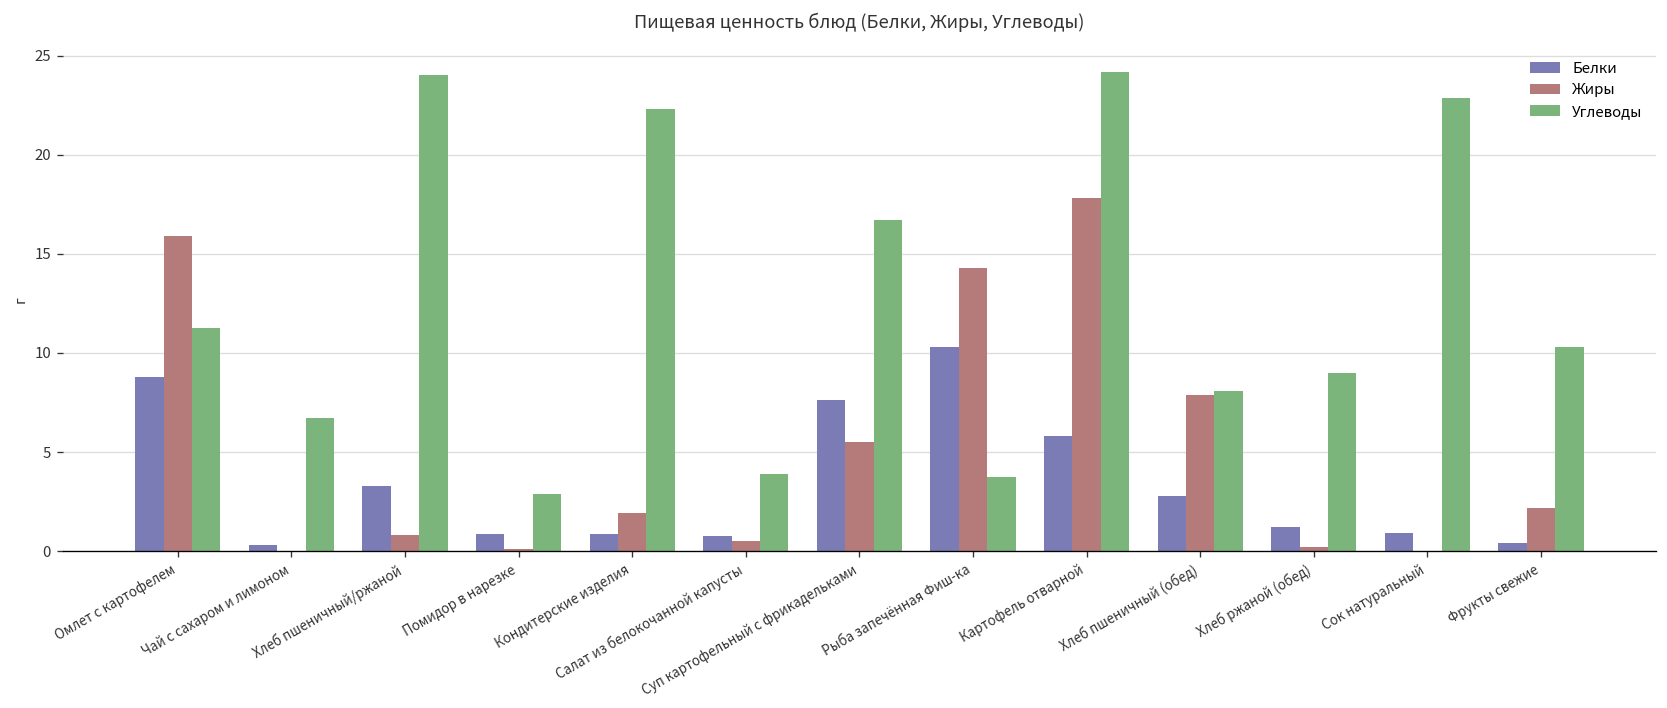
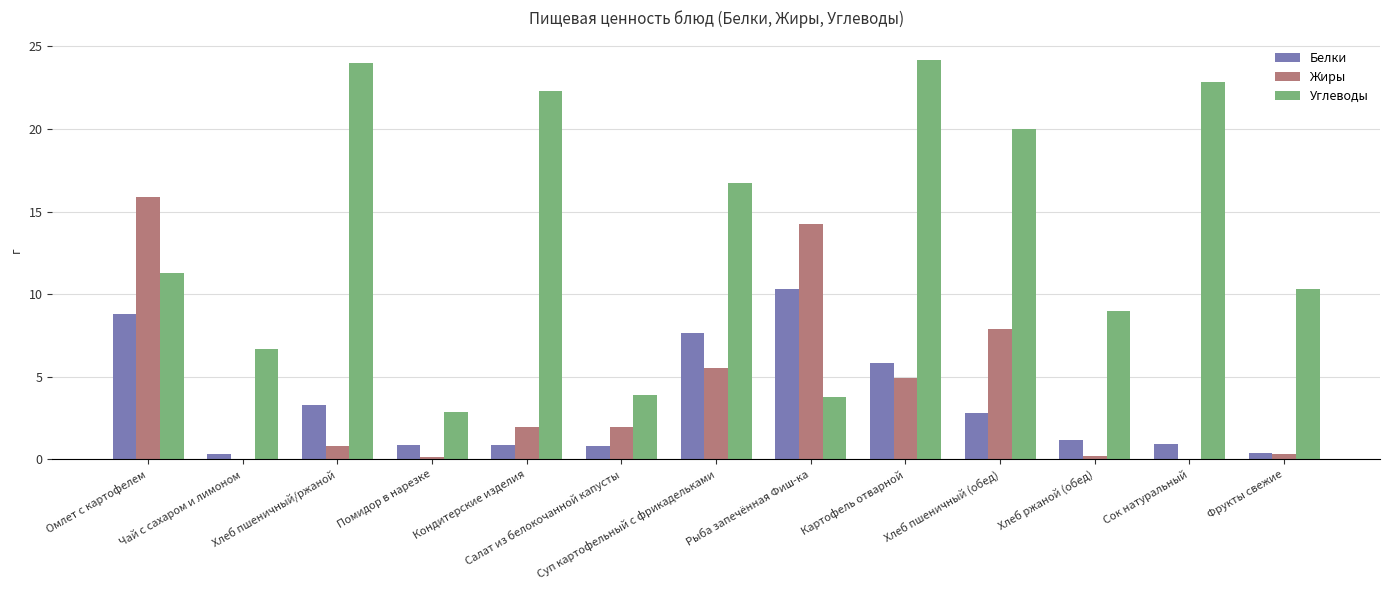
  {
    "Белки": {
      "Омлет с картофелем": 8.8,
      "Чай с сахаром и лимоном": 0.3,
      "Хлеб пшеничный/ржаной": 3.3,
      "Помидор в нарезке": 0.9,
      "Кондитерские изделия": 0.9,
      "Салат из белокочанной капусты": 0.8,
      "Суп картофельный с фрикадельками": 7.6,
      "Рыба запечённая Фиш-ка": 10.3,
      "Картофель отварной": 5.8,
      "Хлеб пшеничный (обед)": 2.8,
      "Хлеб ржаной (обед)": 1.2,
      "Сок натуральный": 0.9,
      "Фрукты свежие": 0.4
    },
    "Жиры": {
      "Омлет с картофелем": 15.9,
      "Чай с сахаром и лимоном": 0.0,
      "Хлеб пшеничный/ржаной": 0.8,
      "Кондитерские изделия": 2.0,
-     "Салат из белокочанной капусты": 0.5,
+     "Салат из белокочанной капусты": 1.9,
      "Суп картофельный с фрикадельками": 5.5,
      "Рыба запечённая Фиш-ка": 14.3,
-     "Картофель отварной": 17.8,
+     "Картофель отварной": 4.9,
      "Хлеб пшеничный (обед)": 7.9,
      "Хлеб ржаной (обед)": 0.2,
      "Сок натуральный": 0.0,
-     "Фрукты свежие": 2.2
+     "Фрукты свежие": 0.3
    },
    "Углеводы": {
      "Омлет с картофелем": 11.3,
      "Чай с сахаром и лимоном": 6.7,
      "Хлеб пшеничный/ржаной": 24.0,
      "Помидор в нарезке": 2.9,
      "Кондитерские изделия": 22.3,
      "Салат из белокочанной капусты": 3.9,
      "Суп картофельный с фрикадельками": 16.7,
      "Рыба запечённая Фиш-ка": 3.8,
      "Картофель отварной": 24.2,
-     "Хлеб пшеничный (обед)": 8.1,
+     "Хлеб пшеничный (обед)": 20.0,
      "Хлеб ржаной (обед)": 9.0,
      "Сок натуральный": 22.9,
      "Фрукты свежие": 10.3
    }
  }
